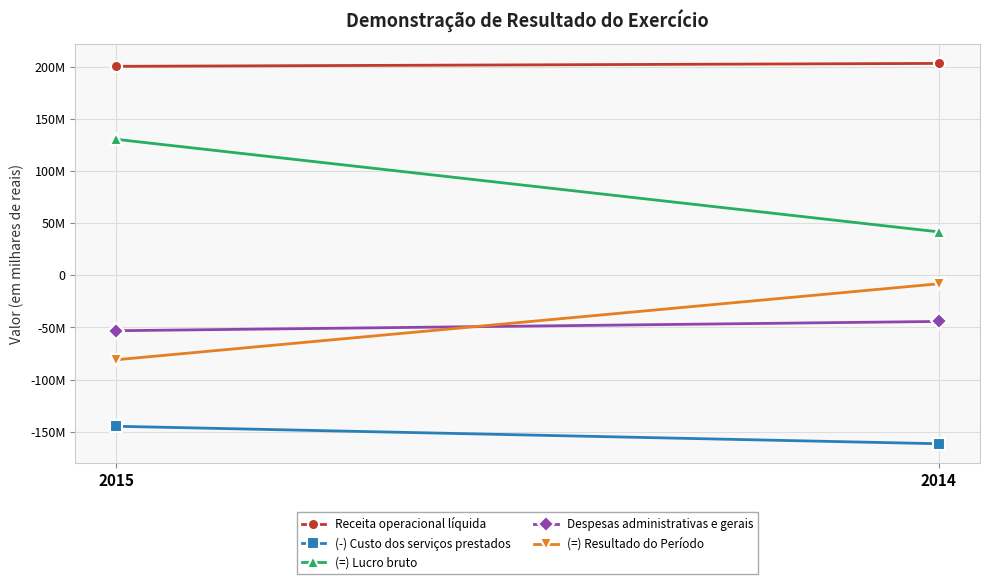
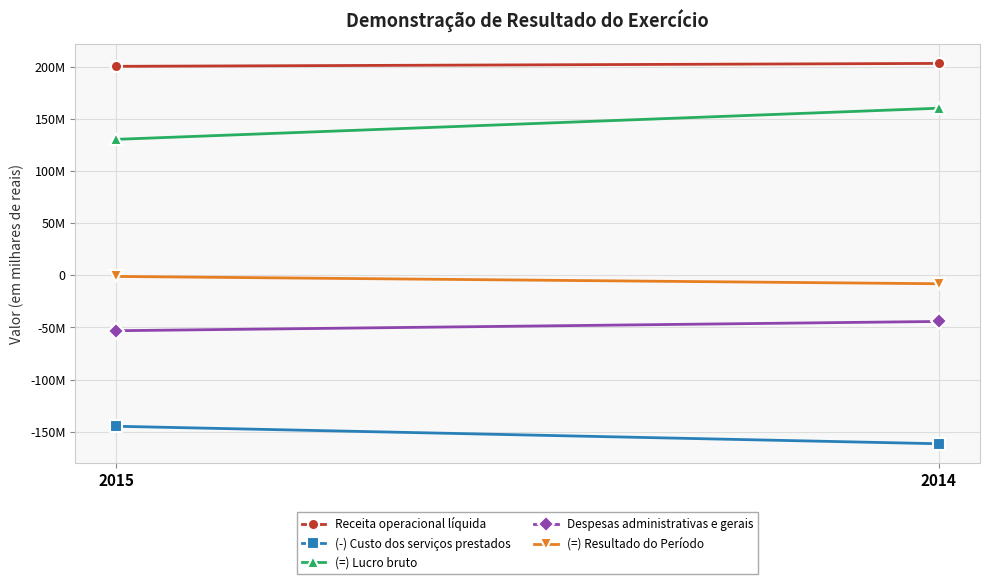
  {
    "Receita operacional líquida": {
      "2015": 200000000,
      "2014": 203000000
    },
    "(-) Custo dos serviços prestados": {
      "2015": -145000000,
      "2014": -162000000
    },
    "(=) Lucro bruto": {
      "2015": 130000000,
-     "2014": 42000000
+     "2014": 160000000
    },
    "Despesas administrativas e gerais": {
      "2015": -53000000,
      "2014": -44000000
    },
    "(=) Resultado do Período": {
-     "2015": -81000000,
+     "2015": -1000000,
      "2014": -8000000
    }
  }
